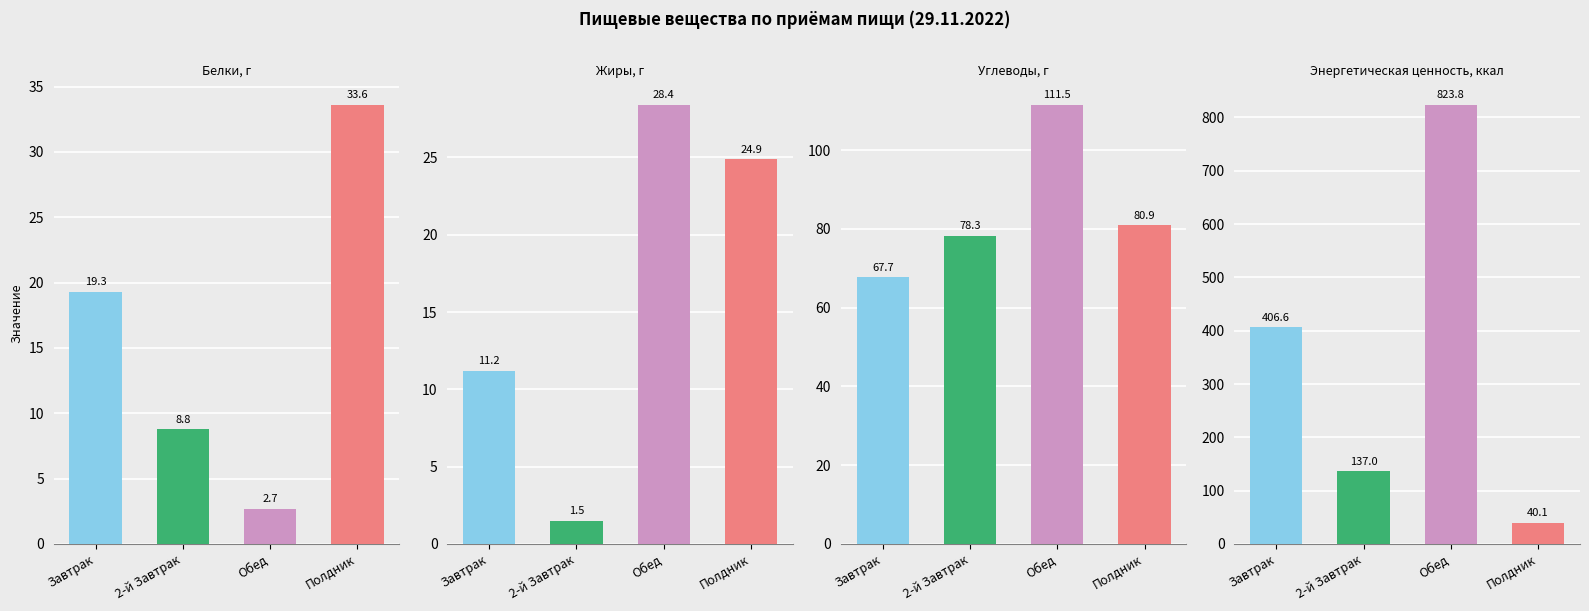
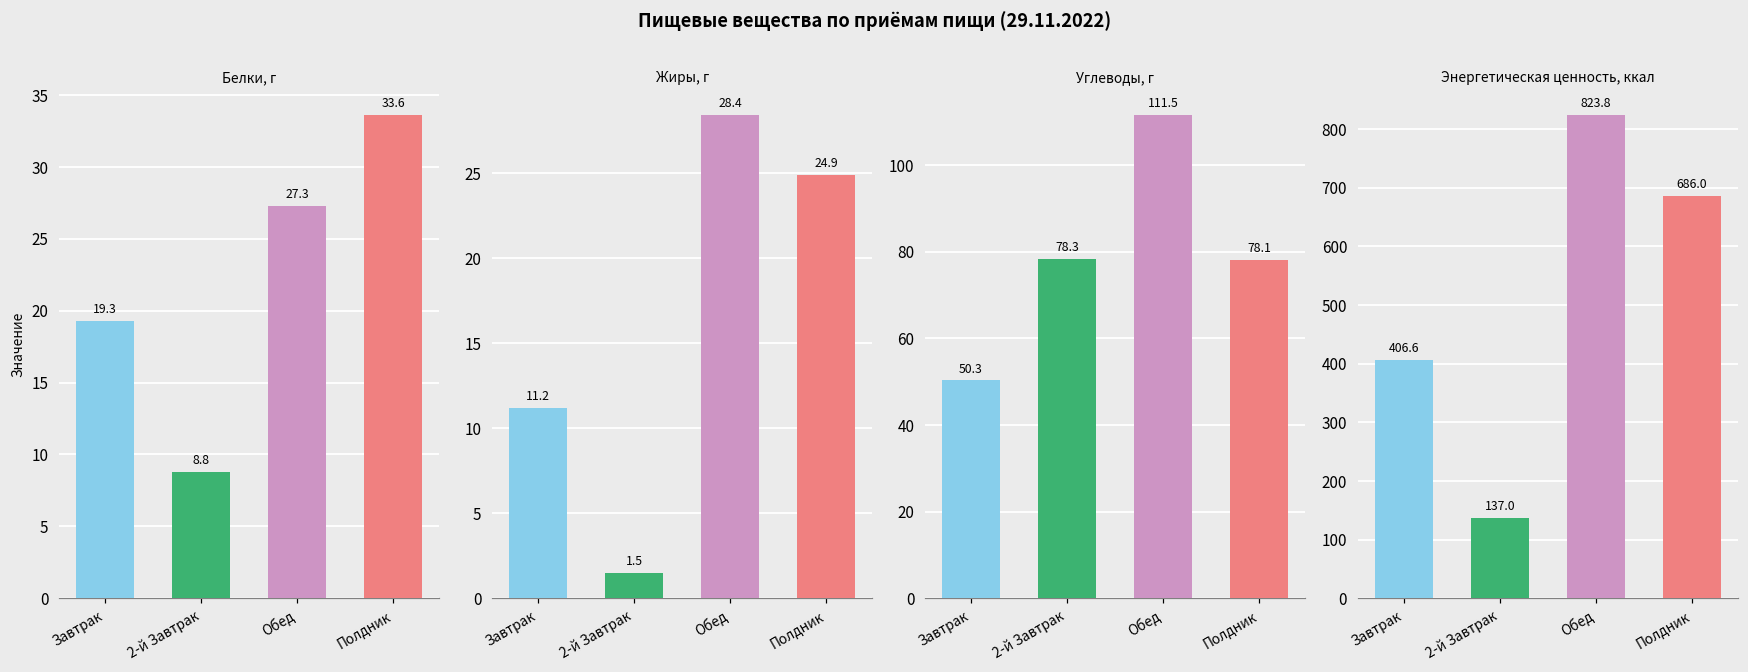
  {
    "Белки, г": {
      "Завтрак": 19.3,
      "2-й Завтрак": 8.8,
-     "Обед": 2.7,
+     "Обед": 27.3,
      "Полдник": 33.6
    },
    "Жиры, г": {
      "Завтрак": 11.2,
      "2-й Завтрак": 1.5,
      "Обед": 28.4,
      "Полдник": 24.9
    },
    "Углеводы, г": {
-     "Завтрак": 67.7,
+     "Завтрак": 50.3,
      "2-й Завтрак": 78.3,
      "Обед": 111.5,
-     "Полдник": 80.9
+     "Полдник": 78.1
    },
    "Энергетическая ценность, ккал": {
      "Завтрак": 406.6,
      "2-й Завтрак": 137.0,
      "Обед": 823.8,
-     "Полдник": 40.1
+     "Полдник": 686.0
    }
  }
